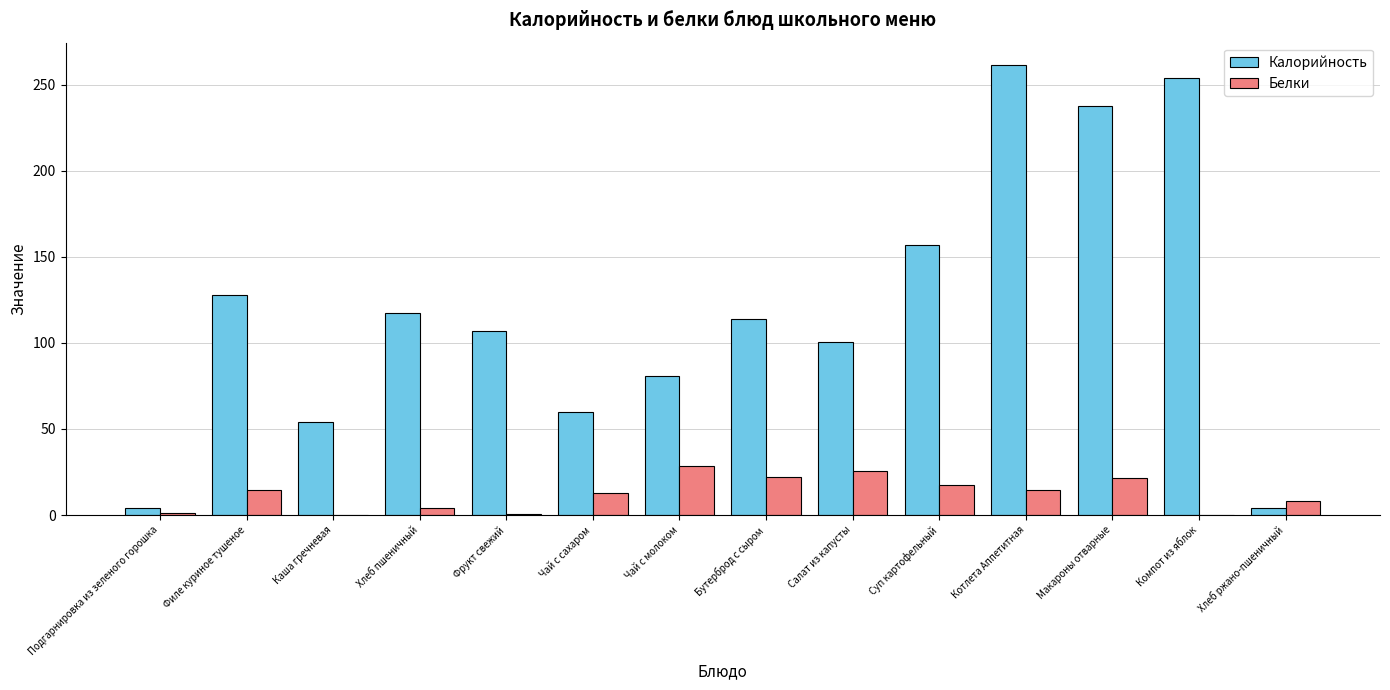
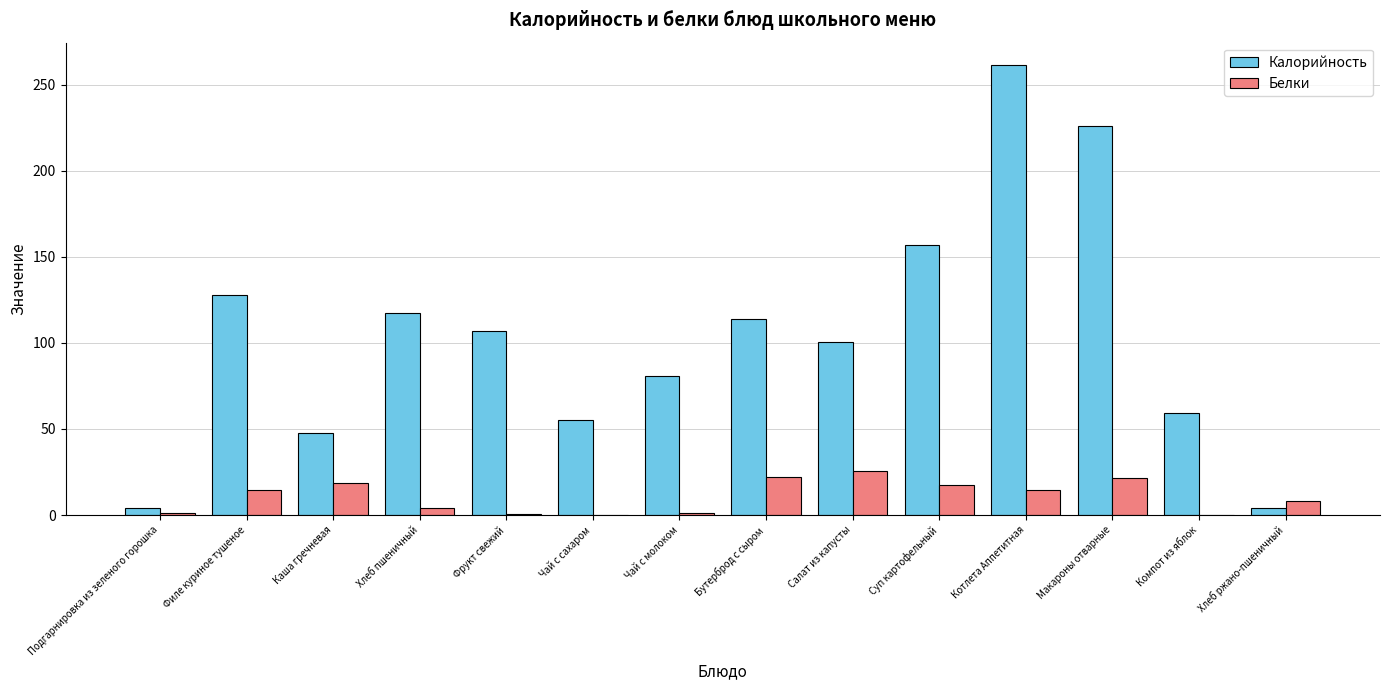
  {
    "Калорийность": {
      "Подгарнировка из зеленого горошка": 4,
      "Филе куриное тушеное": 128,
-     "Каша гречневая": 54,
+     "Каша гречневая": 48,
      "Хлеб пшеничный": 118,
      "Фрукт свежий": 107,
-     "Чай с сахаром": 60,
+     "Чай с сахаром": 55,
      "Чай с молоком": 81,
      "Бутерброд с сыром": 114,
      "Салат из капусты": 101,
      "Суп картофельный": 157,
      "Котлета Аппетитная": 261,
-     "Макароны отварные": 237,
-     "Компот из яблок": 254,
+     "Макароны отварные": 226,
+     "Компот из яблок": 59,
      "Хлеб ржано-пшеничный": 4
    },
    "Белки": {
      "Филе куриное тушеное": 14,
-     "Каша гречневая": 0,
+     "Каша гречневая": 19,
      "Хлеб пшеничный": 4,
-     "Чай с сахаром": 13,
-     "Чай с молоком": 28,
+     "Чай с сахаром": 0,
+     "Чай с молоком": 2,
      "Бутерброд с сыром": 22,
      "Салат из капусты": 26,
      "Суп картофельный": 17,
      "Котлета Аппетитная": 14,
      "Макароны отварные": 21,
      "Хлеб ржано-пшеничный": 8
    }
  }
